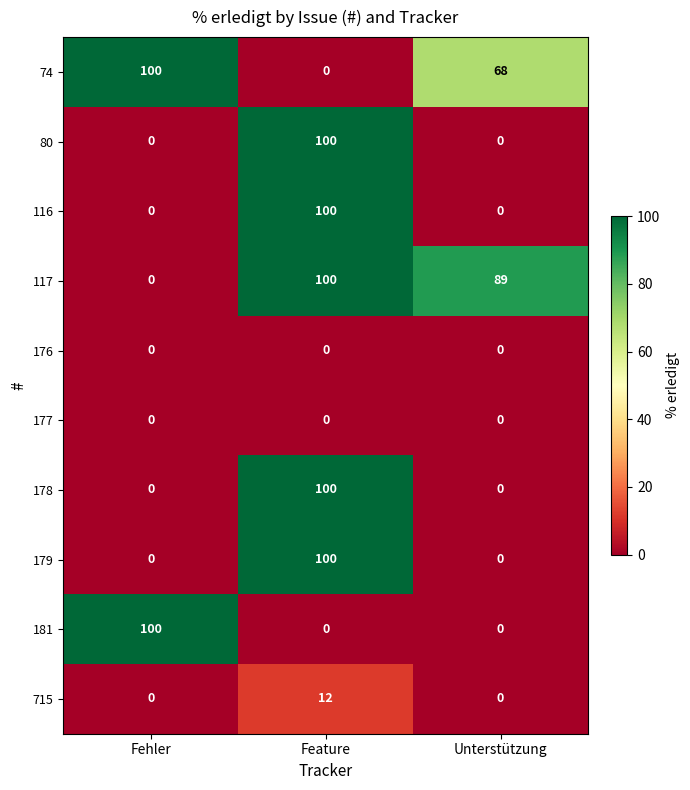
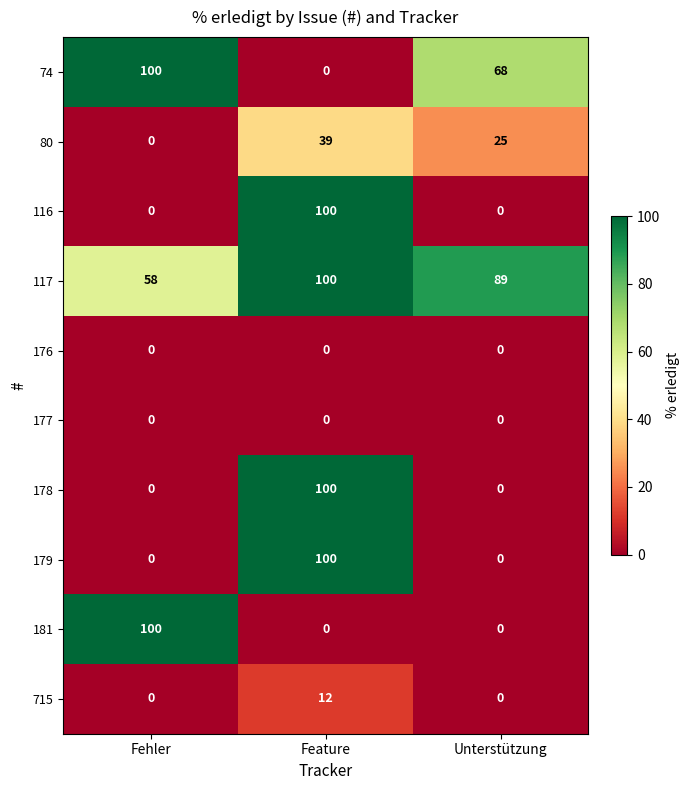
  {
    "74": {
      "Fehler": 100,
      "Feature": 0,
      "Unterstützung": 68
    },
    "80": {
      "Fehler": 0,
-     "Feature": 100,
-     "Unterstützung": 0
+     "Feature": 39,
+     "Unterstützung": 25
    },
    "116": {
      "Fehler": 0,
      "Feature": 100,
      "Unterstützung": 0
    },
    "117": {
-     "Fehler": 0,
+     "Fehler": 58,
      "Feature": 100,
      "Unterstützung": 89
    },
    "176": {
      "Fehler": 0,
      "Feature": 0,
      "Unterstützung": 0
    },
    "177": {
      "Fehler": 0,
      "Feature": 0,
      "Unterstützung": 0
    },
    "178": {
      "Fehler": 0,
      "Feature": 100,
      "Unterstützung": 0
    },
    "179": {
      "Fehler": 0,
      "Feature": 100,
      "Unterstützung": 0
    },
    "181": {
      "Fehler": 100,
      "Feature": 0,
      "Unterstützung": 0
    },
    "715": {
      "Fehler": 0,
      "Feature": 12,
      "Unterstützung": 0
    }
  }
